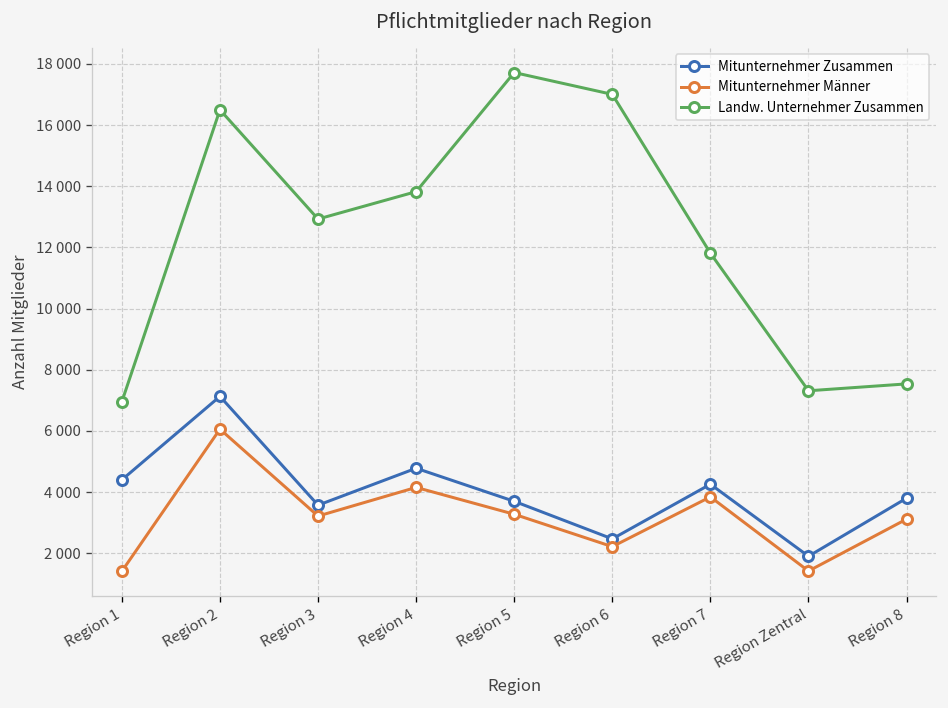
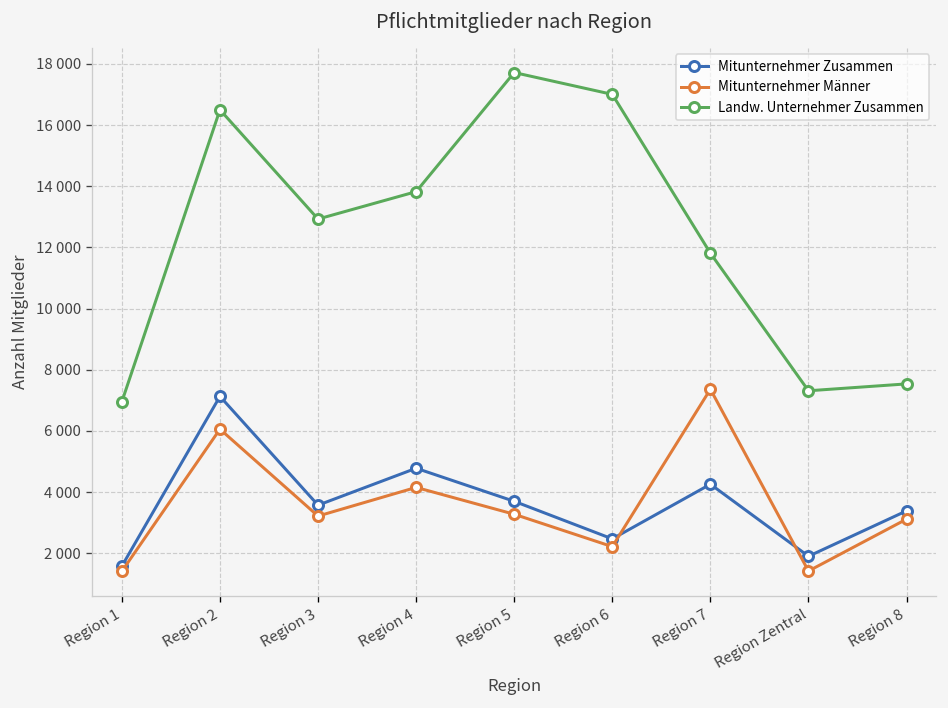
  {
    "Mitunternehmer Zusammen": {
-     "Region 1": 4400,
+     "Region 1": 1600,
      "Region 2": 7100,
      "Region 3": 3600,
      "Region 4": 4800,
      "Region 5": 3700,
      "Region 6": 2500,
      "Region 7": 4300,
      "Region Zentral": 1900,
-     "Region 8": 3800
+     "Region 8": 3400
    },
    "Mitunternehmer Männer": {
      "Region 1": 1400,
      "Region 2": 6100,
      "Region 3": 3200,
      "Region 4": 4200,
      "Region 5": 3300,
      "Region 6": 2200,
-     "Region 7": 3800,
+     "Region 7": 7400,
      "Region Zentral": 1400,
      "Region 8": 3100
    },
    "Landw. Unternehmer Zusammen": {
      "Region 1": 7000,
      "Region 2": 16500,
      "Region 3": 12900,
      "Region 4": 13800,
      "Region 5": 17700,
      "Region 6": 17000,
      "Region 7": 11800,
      "Region Zentral": 7300,
      "Region 8": 7500
    }
  }
